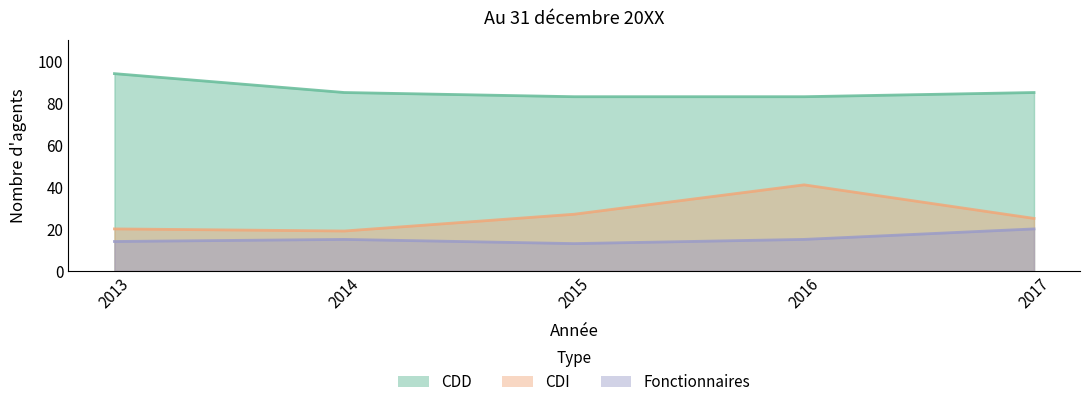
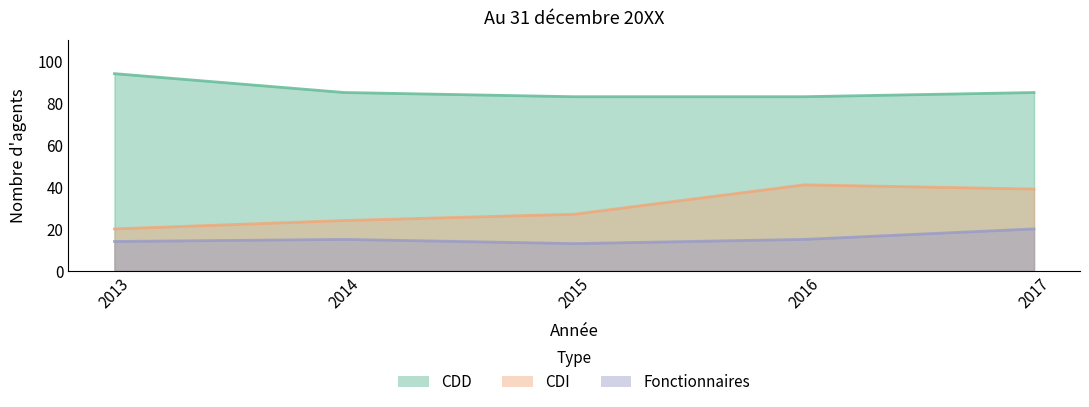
  {
    "CDI": {
      "2013": 20,
-     "2014": 19,
+     "2014": 24,
      "2015": 27,
      "2016": 41,
-     "2017": 25
+     "2017": 39
    }
  }
